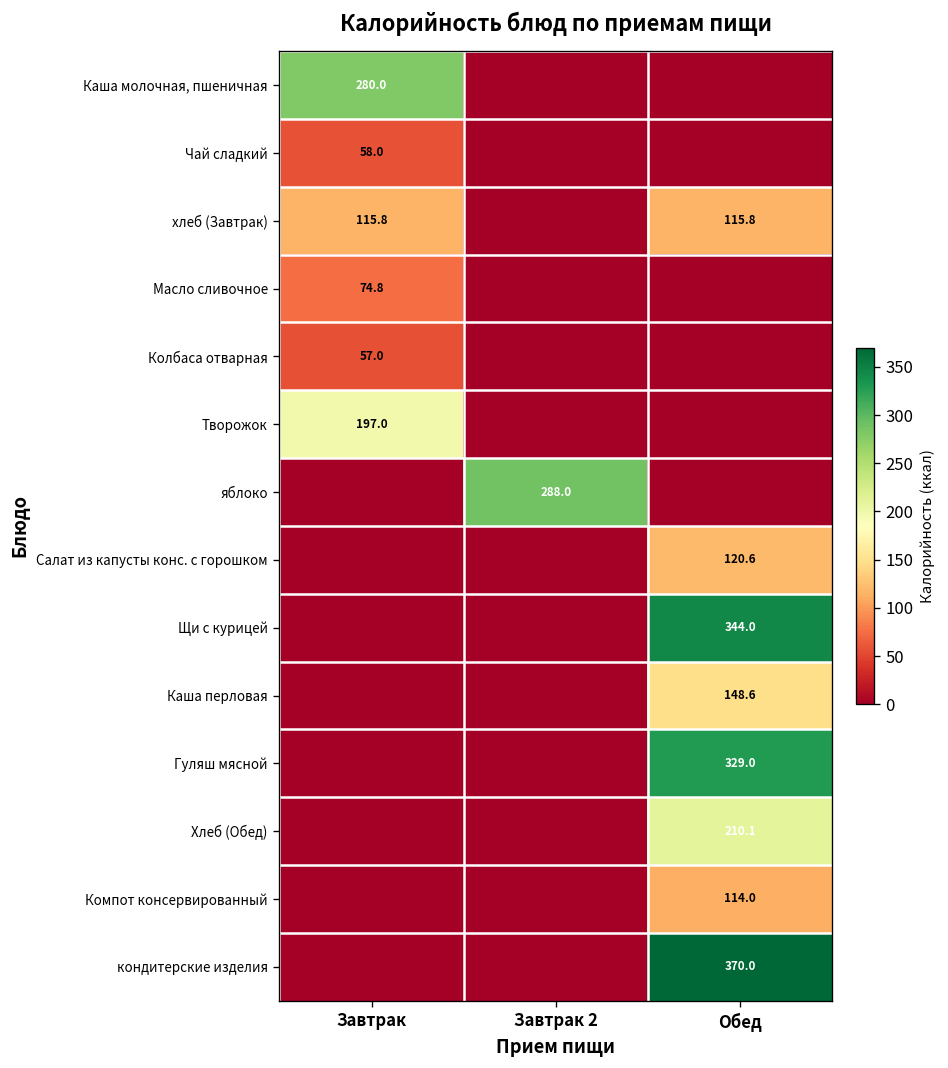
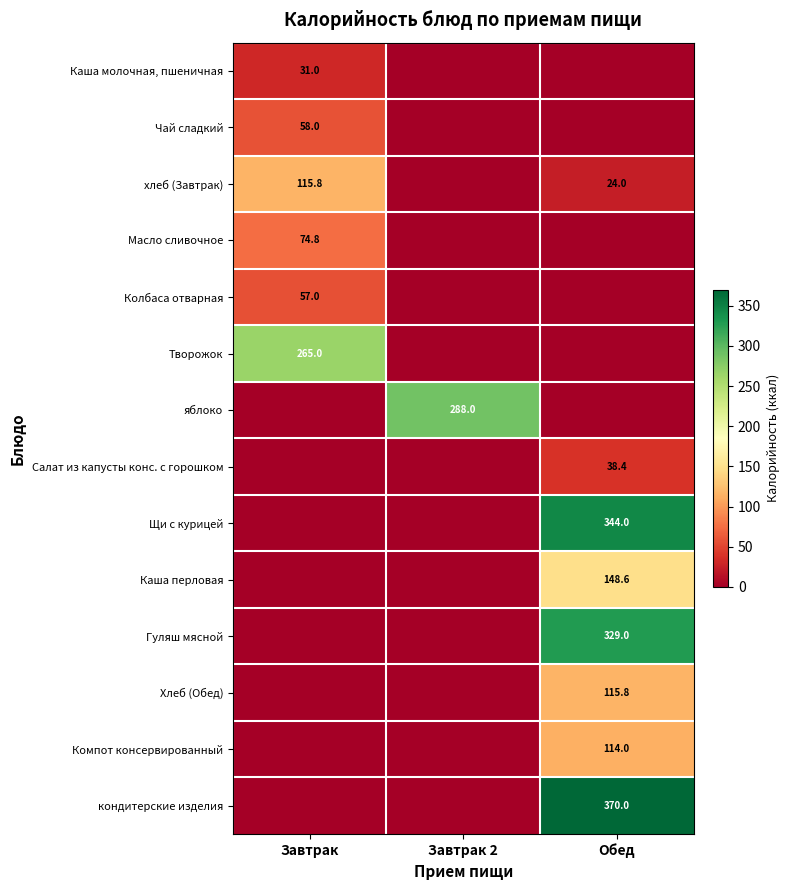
  {
    "Каша молочная, пшеничная": {
-     "Завтрак": 280.0
+     "Завтрак": 31.0
    },
    "Чай сладкий": {
      "Завтрак": 58.0
    },
    "хлеб (Завтрак)": {
      "Завтрак": 115.8,
-     "Обед": 115.8
+     "Обед": 24.0
    },
    "Масло сливочное": {
      "Завтрак": 74.8
    },
    "Колбаса отварная": {
      "Завтрак": 57.0
    },
    "Творожок": {
-     "Завтрак": 197.0
+     "Завтрак": 265.0
    },
    "яблоко": {
      "Завтрак 2": 288.0
    },
    "Салат из капусты конс. с горошком": {
-     "Обед": 120.6
+     "Обед": 38.4
    },
    "Щи с курицей": {
      "Обед": 344.0
    },
    "Каша перловая": {
      "Обед": 148.6
    },
    "Гуляш мясной": {
      "Обед": 329.0
    },
    "Хлеб (Обед)": {
-     "Обед": 210.1
+     "Обед": 115.8
    },
    "Компот консервированный": {
      "Обед": 114.0
    },
    "кондитерские изделия": {
      "Обед": 370.0
    }
  }
